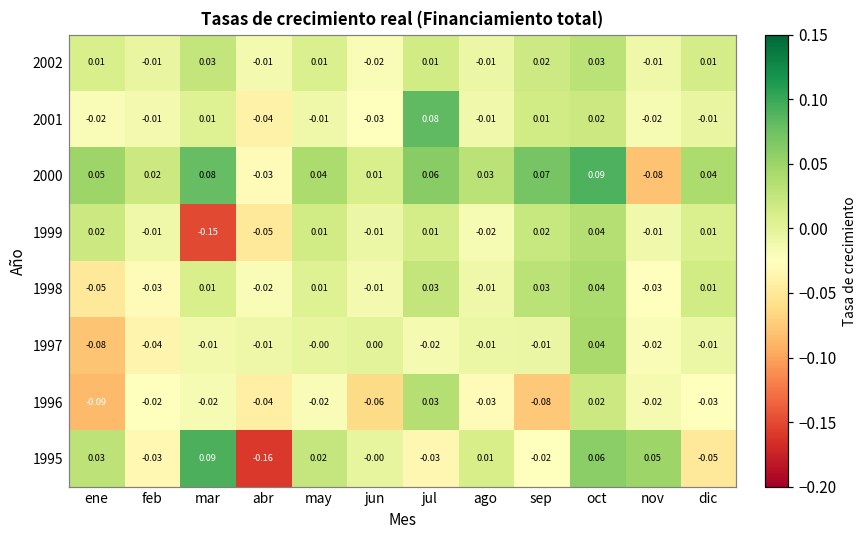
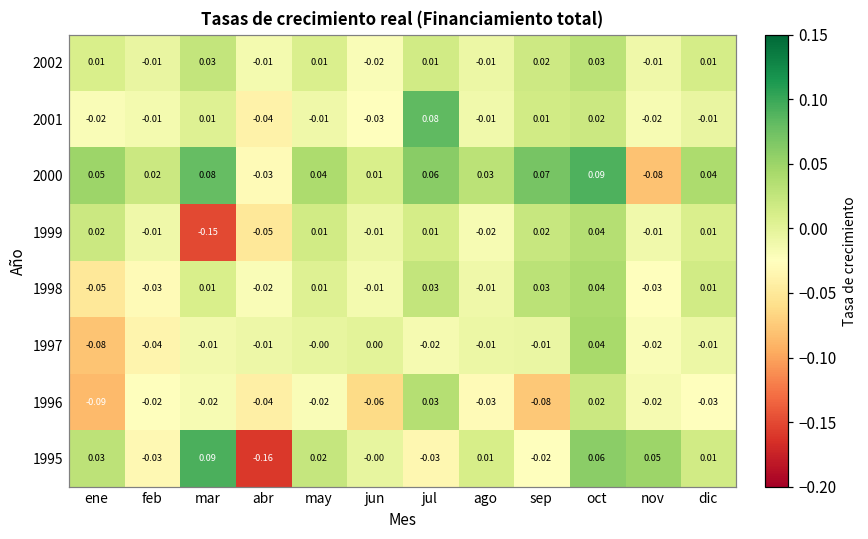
  {
    "2002": {
      "ene": 0.01,
      "feb": -0.01,
      "mar": 0.03,
      "abr": -0.01,
      "may": 0.01,
      "jun": -0.02,
      "jul": 0.01,
      "ago": -0.01,
      "sep": 0.02,
      "oct": 0.03,
      "nov": -0.01,
      "dic": 0.01
    },
    "2001": {
      "ene": -0.02,
      "feb": -0.01,
      "mar": 0.01,
      "abr": -0.04,
      "may": -0.01,
      "jun": -0.03,
      "jul": 0.08,
      "ago": -0.01,
      "sep": 0.01,
      "oct": 0.02,
      "nov": -0.02,
      "dic": -0.01
    },
    "2000": {
      "ene": 0.05,
      "feb": 0.02,
      "mar": 0.08,
      "abr": -0.03,
      "may": 0.04,
      "jun": 0.01,
      "jul": 0.06,
      "ago": 0.03,
      "sep": 0.07,
      "oct": 0.09,
      "nov": -0.08,
      "dic": 0.04
    },
    "1999": {
      "ene": 0.02,
      "feb": -0.01,
      "mar": -0.15,
      "abr": -0.05,
      "may": 0.01,
      "jun": -0.01,
      "jul": 0.01,
      "ago": -0.02,
      "sep": 0.02,
      "oct": 0.04,
      "nov": -0.01,
      "dic": 0.01
    },
    "1998": {
      "ene": -0.05,
      "feb": -0.03,
      "mar": 0.01,
      "abr": -0.02,
      "may": 0.01,
      "jun": -0.01,
      "jul": 0.03,
      "ago": -0.01,
      "sep": 0.03,
      "oct": 0.04,
      "nov": -0.03,
      "dic": 0.01
    },
    "1997": {
      "ene": -0.08,
      "feb": -0.04,
      "mar": -0.01,
      "abr": -0.01,
      "may": -0.00,
      "jun": 0.00,
      "jul": -0.02,
      "ago": -0.01,
      "sep": -0.01,
      "oct": 0.04,
      "nov": -0.02,
      "dic": -0.01
    },
    "1996": {
      "ene": -0.09,
      "feb": -0.02,
      "mar": -0.02,
      "abr": -0.04,
      "may": -0.02,
      "jun": -0.06,
      "jul": 0.03,
      "ago": -0.03,
      "sep": -0.08,
      "oct": 0.02,
      "nov": -0.02,
      "dic": -0.03
    },
    "1995": {
      "ene": 0.03,
      "feb": -0.03,
      "mar": 0.09,
      "abr": -0.16,
      "may": 0.02,
      "jun": -0.00,
      "jul": -0.03,
      "ago": 0.01,
      "sep": -0.02,
      "oct": 0.06,
      "nov": 0.05,
-     "dic": -0.05
+     "dic": 0.01
    }
  }
